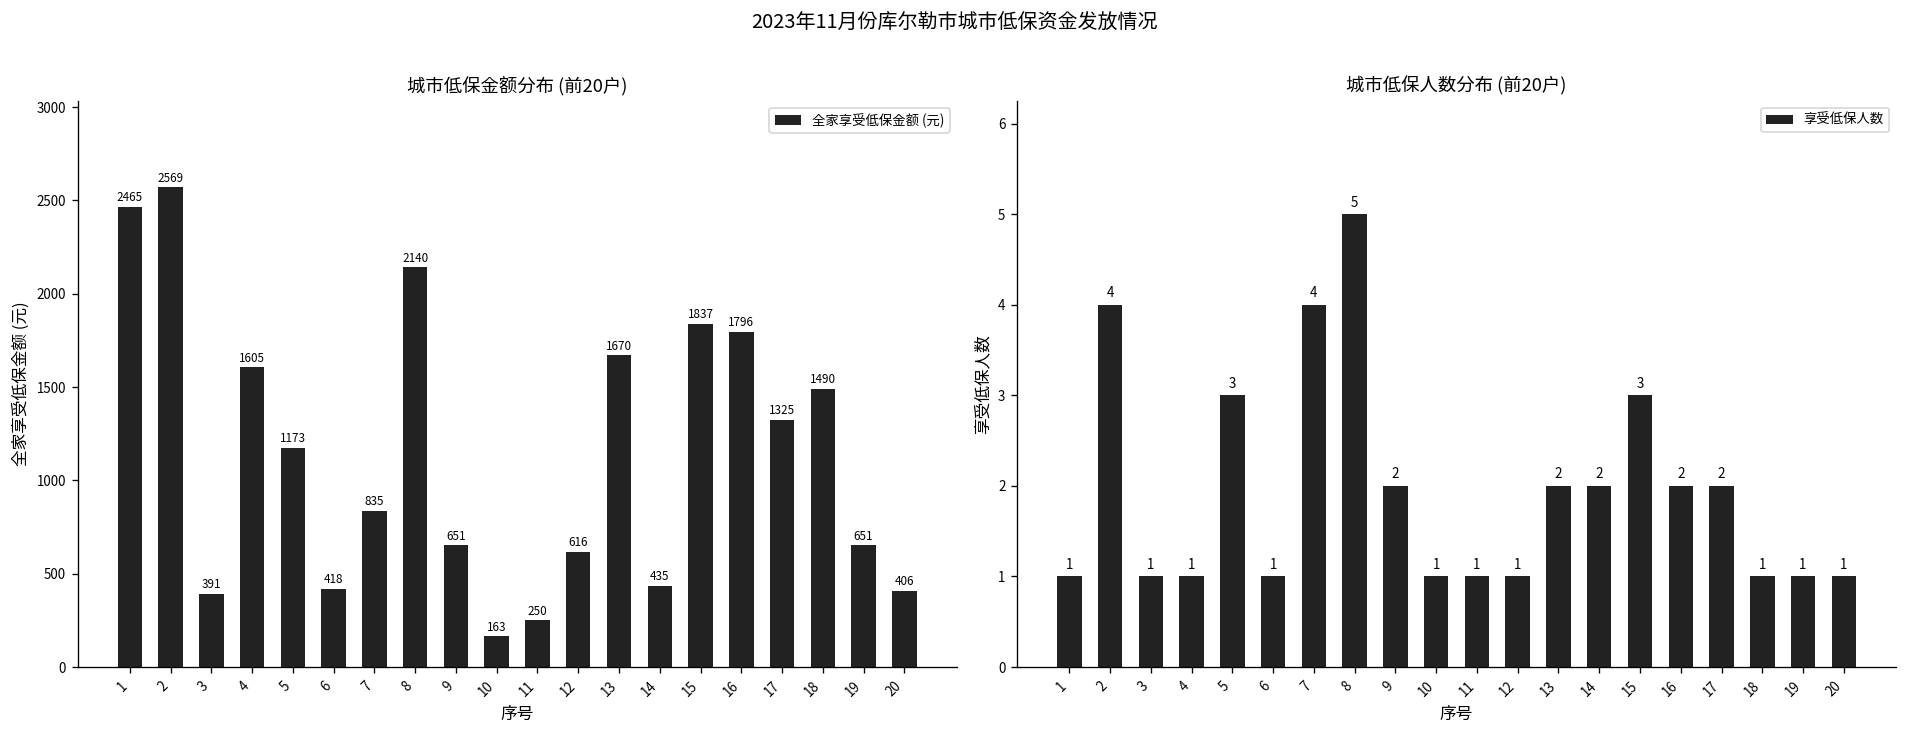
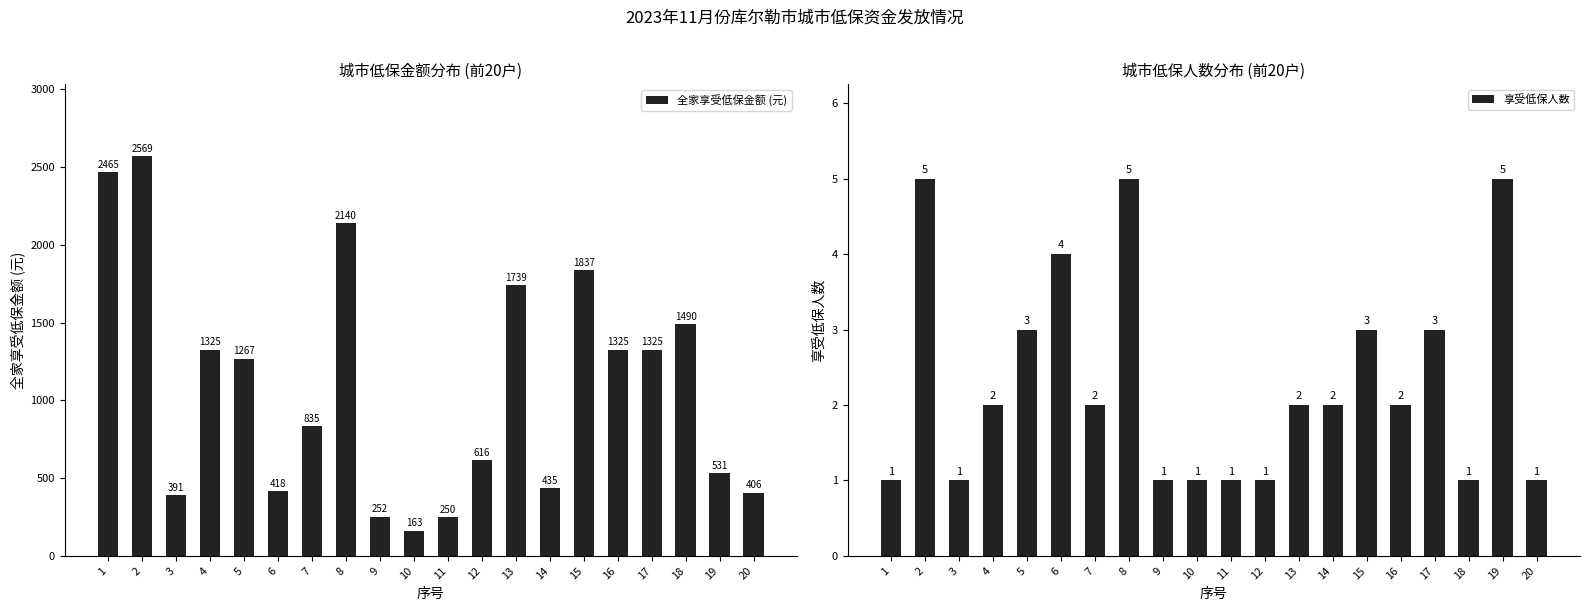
  {
    "城市低保金额分布 (前20户)": {
      "1": 2465,
      "2": 2569,
      "3": 391,
-     "4": 1605,
-     "5": 1173,
+     "4": 1325,
+     "5": 1267,
      "6": 418,
      "7": 835,
      "8": 2140,
-     "9": 651,
+     "9": 252,
      "10": 163,
      "11": 250,
      "12": 616,
-     "13": 1670,
+     "13": 1739,
      "14": 435,
      "15": 1837,
-     "16": 1796,
+     "16": 1325,
      "17": 1325,
      "18": 1490,
-     "19": 651,
+     "19": 531,
      "20": 406
    },
    "城市低保人数分布 (前20户)": {
      "1": 1,
-     "2": 4,
+     "2": 5,
      "3": 1,
-     "4": 1,
+     "4": 2,
      "5": 3,
-     "6": 1,
-     "7": 4,
+     "6": 4,
+     "7": 2,
      "8": 5,
-     "9": 2,
+     "9": 1,
      "10": 1,
      "11": 1,
      "12": 1,
      "13": 2,
      "14": 2,
      "15": 3,
      "16": 2,
-     "17": 2,
+     "17": 3,
      "18": 1,
-     "19": 1,
+     "19": 5,
      "20": 1
    }
  }
